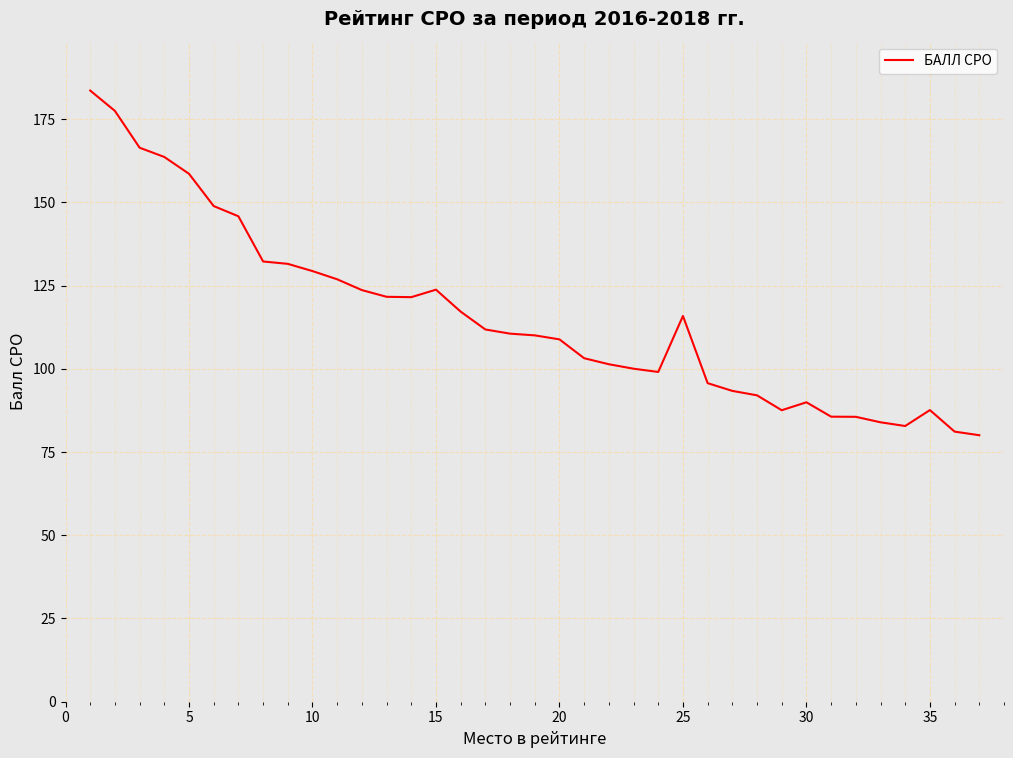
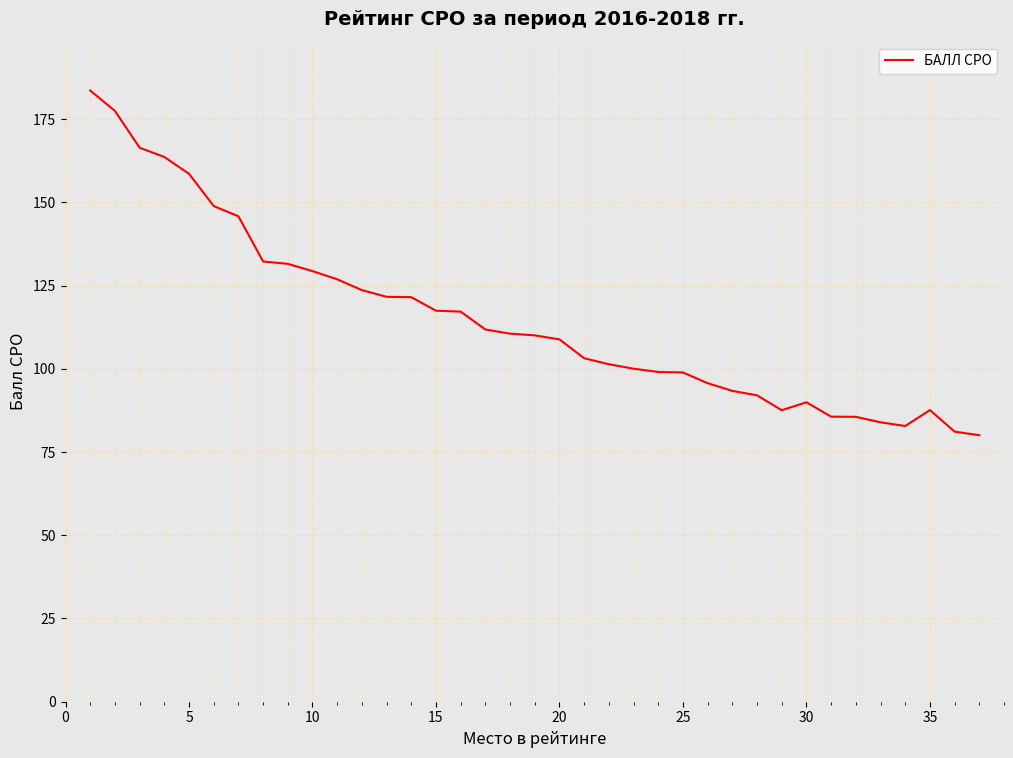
  {
    "5": 159,
    "10": 129,
-   "15": 124,
+   "15": 117,
    "20": 109,
-   "25": 116,
+   "25": 99,
    "30": 90,
    "35": 88
  }
